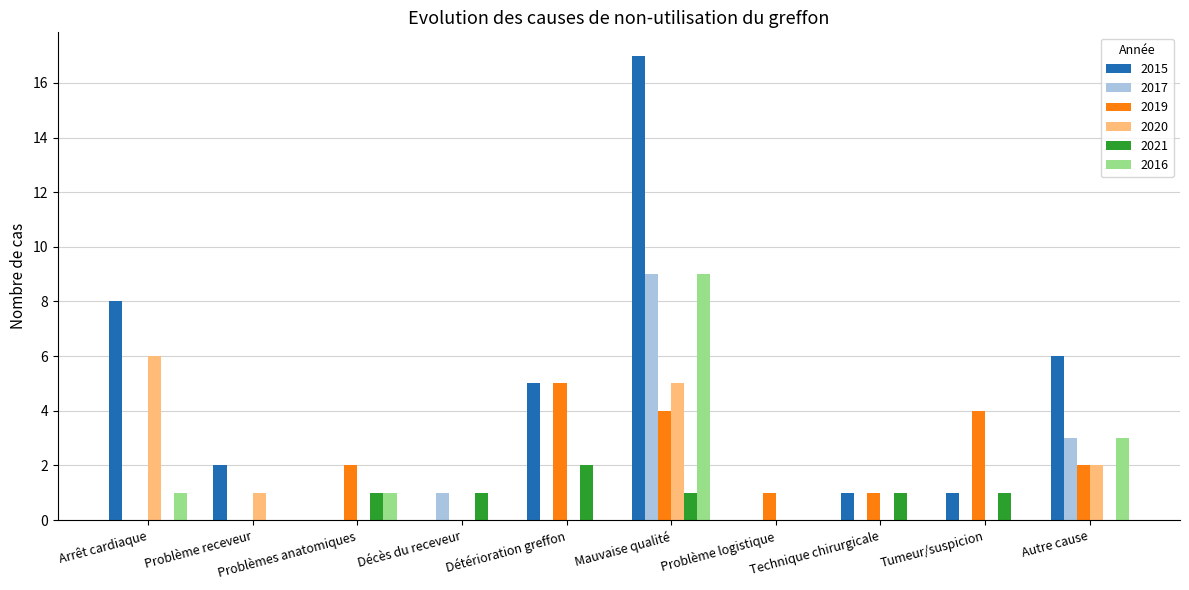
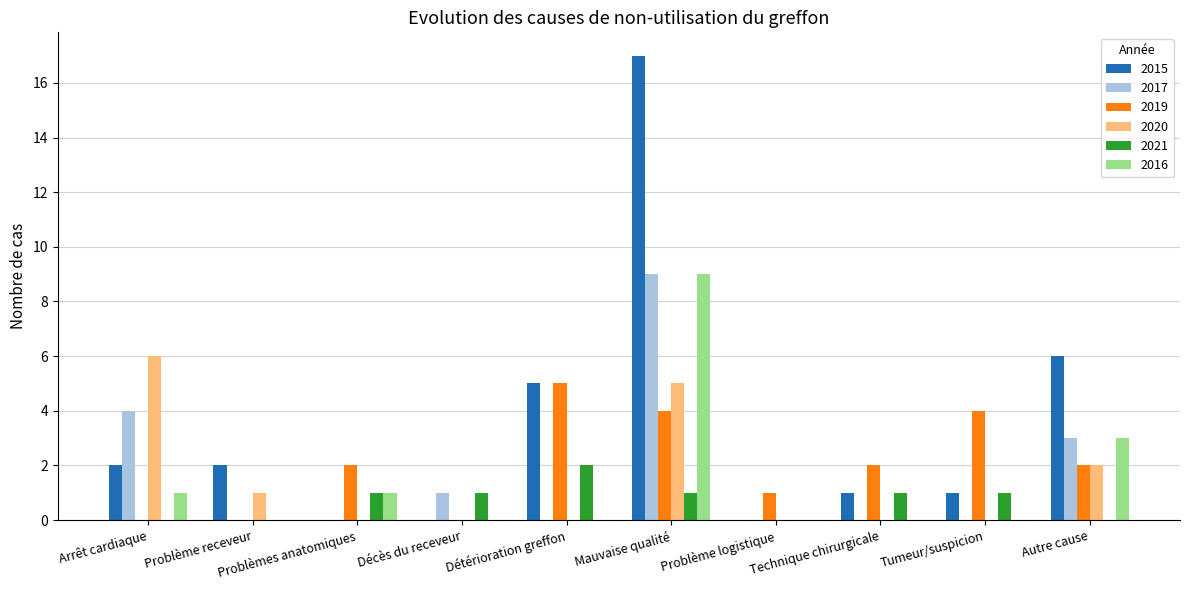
  {
    "2015": {
-     "Arrêt cardiaque": 8,
+     "Arrêt cardiaque": 2,
      "Problème receveur": 2,
      "Problèmes anatomiques": 0,
      "Décès du receveur": 0,
      "Détérioration greffon": 5,
      "Mauvaise qualité": 17,
      "Problème logistique": 0,
      "Technique chirurgicale": 1,
      "Tumeur/suspicion": 1,
      "Autre cause": 6
    },
    "2017": {
-     "Arrêt cardiaque": 0,
+     "Arrêt cardiaque": 4,
      "Problème receveur": 0,
      "Problèmes anatomiques": 0,
      "Décès du receveur": 1,
      "Détérioration greffon": 0,
      "Mauvaise qualité": 9,
      "Problème logistique": 0,
      "Technique chirurgicale": 0,
      "Tumeur/suspicion": 0,
      "Autre cause": 3
    },
    "2019": {
      "Arrêt cardiaque": 0,
      "Problème receveur": 0,
      "Problèmes anatomiques": 2,
      "Décès du receveur": 0,
      "Détérioration greffon": 5,
      "Mauvaise qualité": 4,
      "Problème logistique": 1,
-     "Technique chirurgicale": 1,
+     "Technique chirurgicale": 2,
      "Tumeur/suspicion": 4,
      "Autre cause": 2
    },
    "2020": {
      "Arrêt cardiaque": 6,
      "Problème receveur": 1,
      "Problèmes anatomiques": 0,
      "Décès du receveur": 0,
      "Détérioration greffon": 0,
      "Mauvaise qualité": 5,
      "Problème logistique": 0,
      "Technique chirurgicale": 0,
      "Tumeur/suspicion": 0,
      "Autre cause": 2
    },
    "2021": {
      "Arrêt cardiaque": 0,
      "Problème receveur": 0,
      "Problèmes anatomiques": 1,
      "Décès du receveur": 1,
      "Détérioration greffon": 2,
      "Mauvaise qualité": 1,
      "Problème logistique": 0,
      "Technique chirurgicale": 1,
      "Tumeur/suspicion": 1,
      "Autre cause": 0
    },
    "2016": {
      "Arrêt cardiaque": 1,
      "Problème receveur": 0,
      "Problèmes anatomiques": 1,
      "Décès du receveur": 0,
      "Détérioration greffon": 0,
      "Mauvaise qualité": 9,
      "Problème logistique": 0,
      "Technique chirurgicale": 0,
      "Tumeur/suspicion": 0,
      "Autre cause": 3
    }
  }
